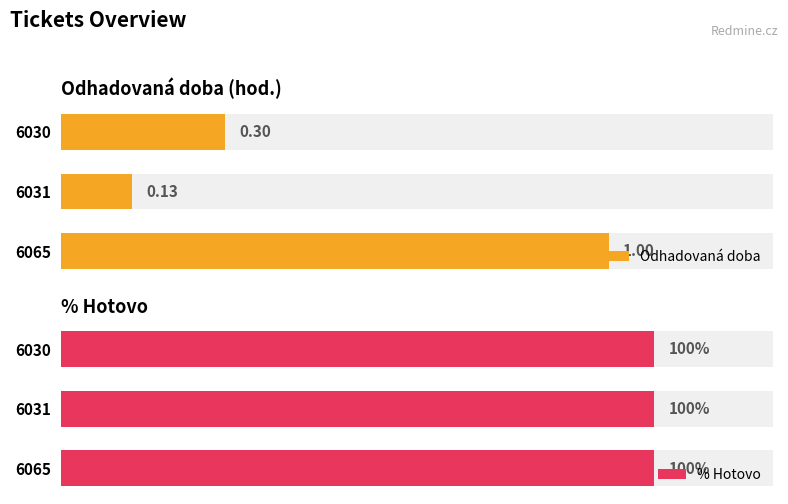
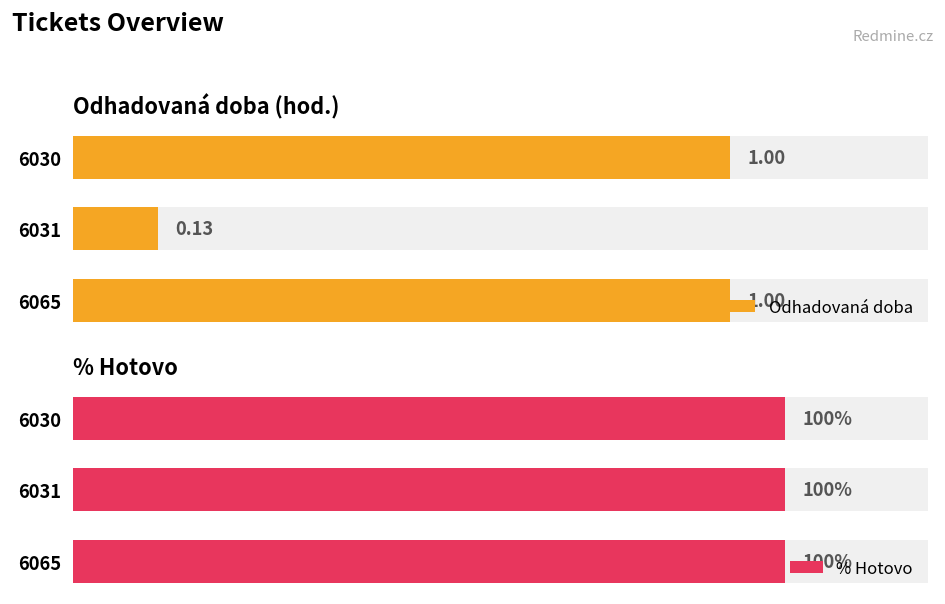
  {
    "Odhadovaná doba (hod.)": {
      "Odhadovaná doba": {
-       "6030": 0.30
+       "6030": 1.00
      }
    }
  }
